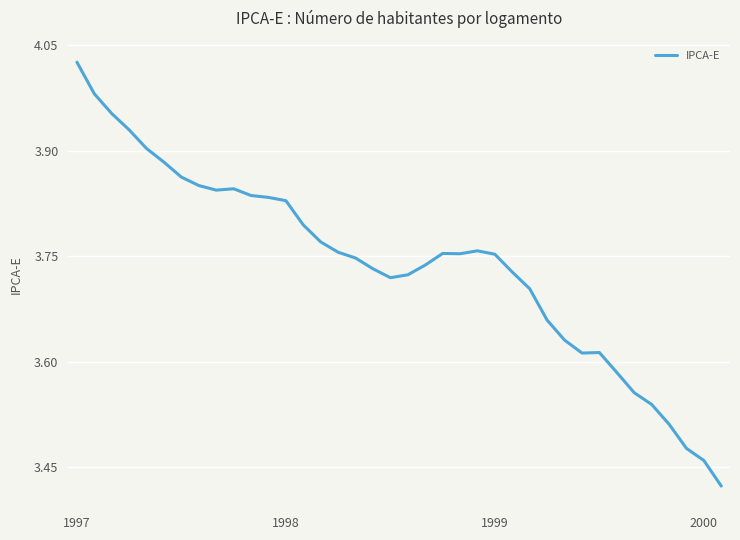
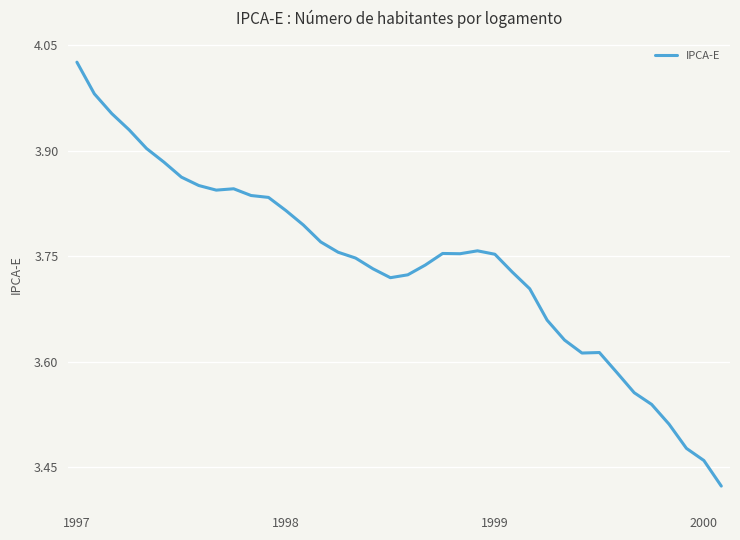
  {
    "1997": 4.03,
-   "1998": 3.83,
+   "1998": 3.82,
    "1999": 3.75,
    "2000": 3.46
  }
